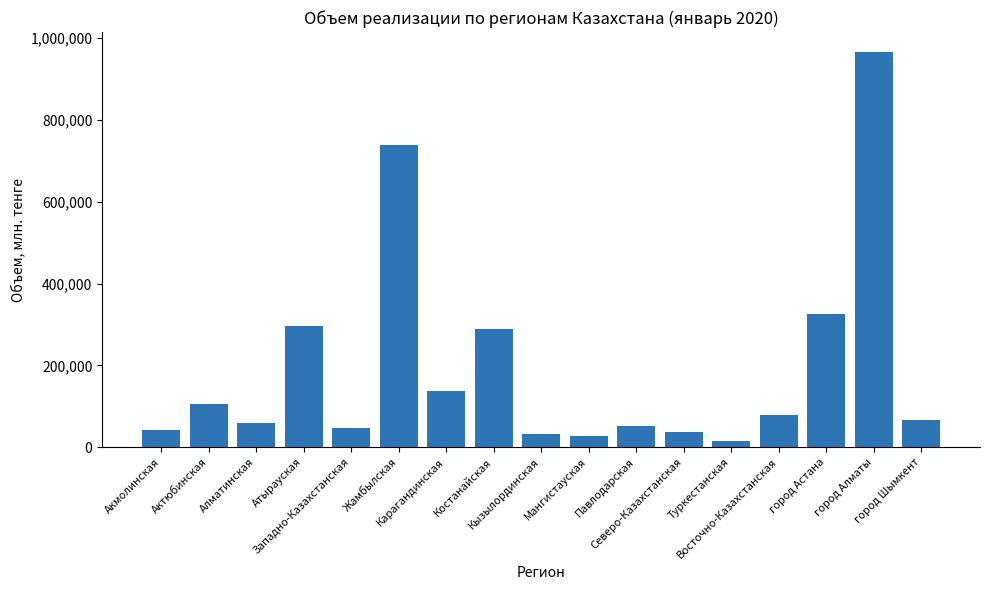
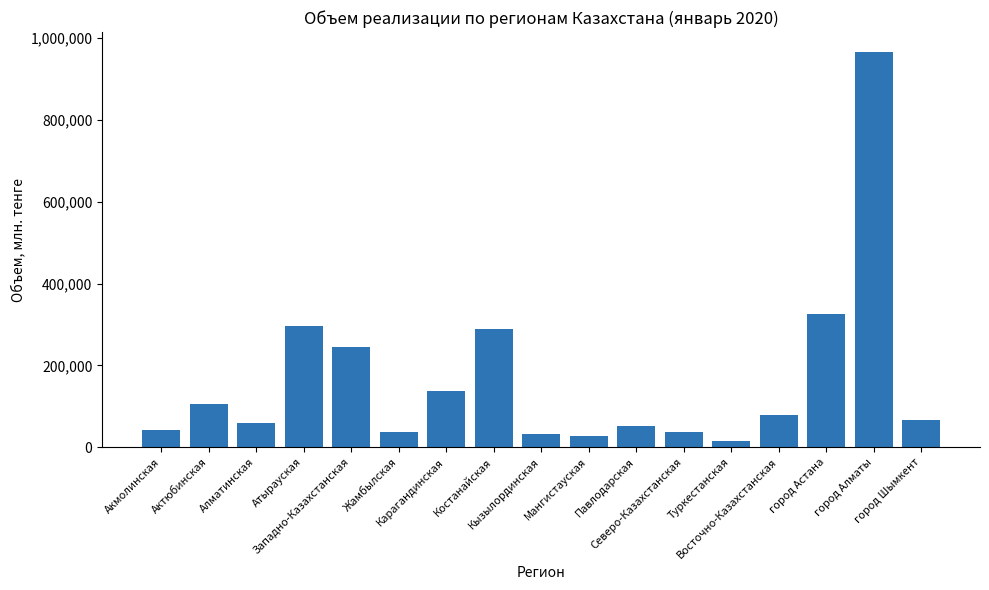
  {
    "Акмолинская": "40,000",
    "Актюбинская": "110,000",
    "Алматинская": "60,000",
    "Атырауская": "300,000",
-   "Западно-Казахстанская": "50,000",
-   "Жамбылская": "740,000",
+   "Западно-Казахстанская": "250,000",
+   "Жамбылская": "40,000",
    "Карагандинская": "140,000",
    "Костанайская": "290,000",
    "Кызылординская": "30,000",
    "Мангистауская": "30,000",
    "Павлодарская": "50,000",
    "Северо-Казахстанская": "40,000",
    "Туркестанская": "20,000",
    "Восточно-Казахстанская": "80,000",
    "город Астана": "320,000",
    "город Алматы": "970,000",
    "город Шымкент": "70,000"
  }
